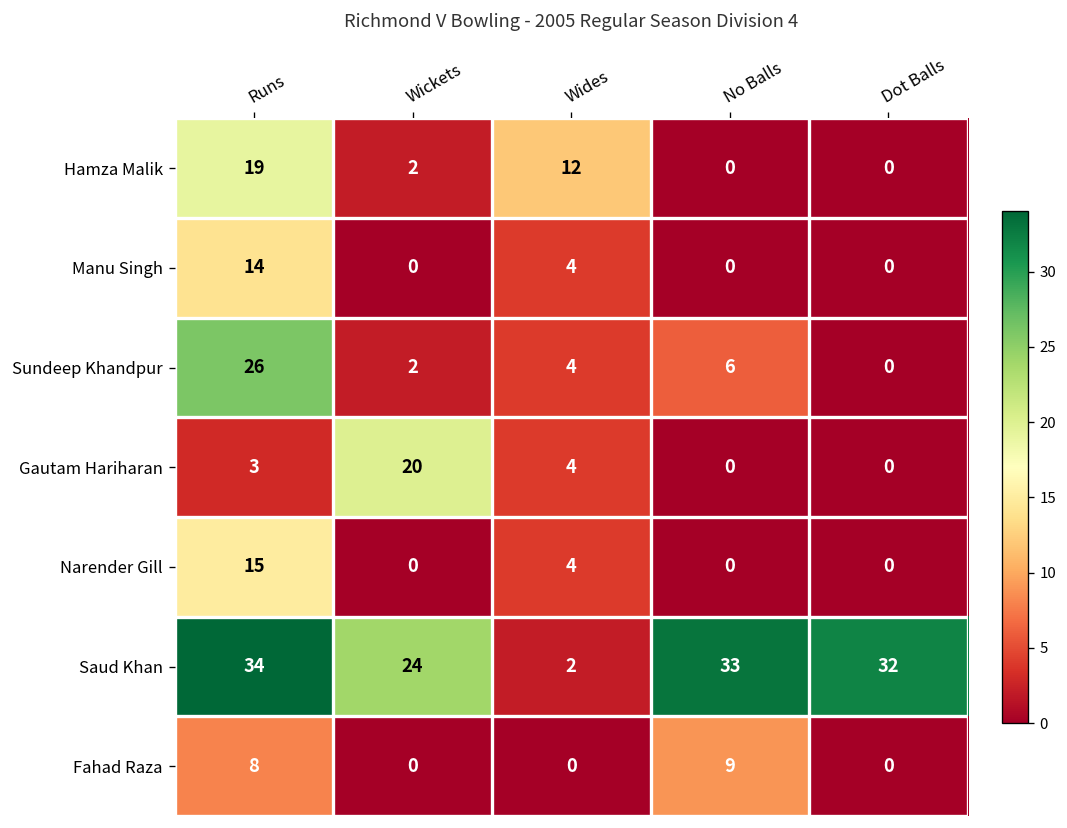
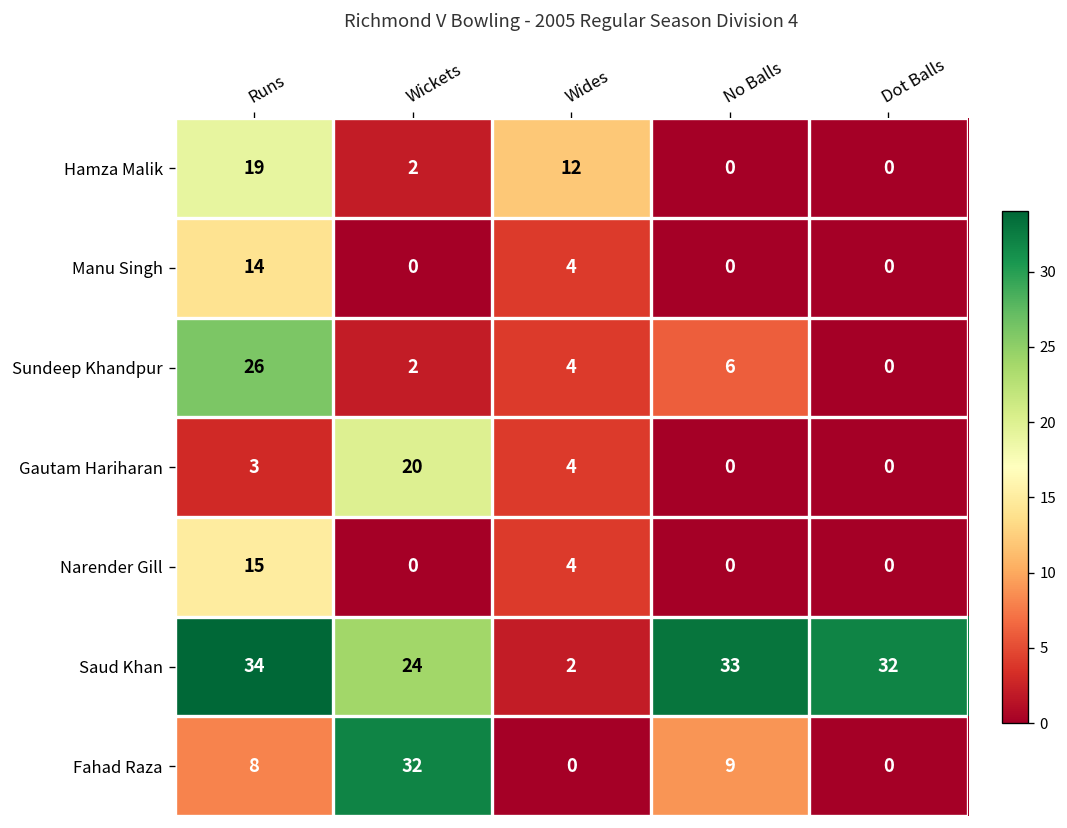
  {
    "Hamza Malik": {
      "Runs": 19,
      "Wickets": 2,
      "Wides": 12,
      "No Balls": 0,
      "Dot Balls": 0
    },
    "Manu Singh": {
      "Runs": 14,
      "Wickets": 0,
      "Wides": 4,
      "No Balls": 0,
      "Dot Balls": 0
    },
    "Sundeep Khandpur": {
      "Runs": 26,
      "Wickets": 2,
      "Wides": 4,
      "No Balls": 6,
      "Dot Balls": 0
    },
    "Gautam Hariharan": {
      "Runs": 3,
      "Wickets": 20,
      "Wides": 4,
      "No Balls": 0,
      "Dot Balls": 0
    },
    "Narender Gill": {
      "Runs": 15,
      "Wickets": 0,
      "Wides": 4,
      "No Balls": 0,
      "Dot Balls": 0
    },
    "Saud Khan": {
      "Runs": 34,
      "Wickets": 24,
      "Wides": 2,
      "No Balls": 33,
      "Dot Balls": 32
    },
    "Fahad Raza": {
      "Runs": 8,
-     "Wickets": 0,
+     "Wickets": 32,
      "Wides": 0,
      "No Balls": 9,
      "Dot Balls": 0
    }
  }
